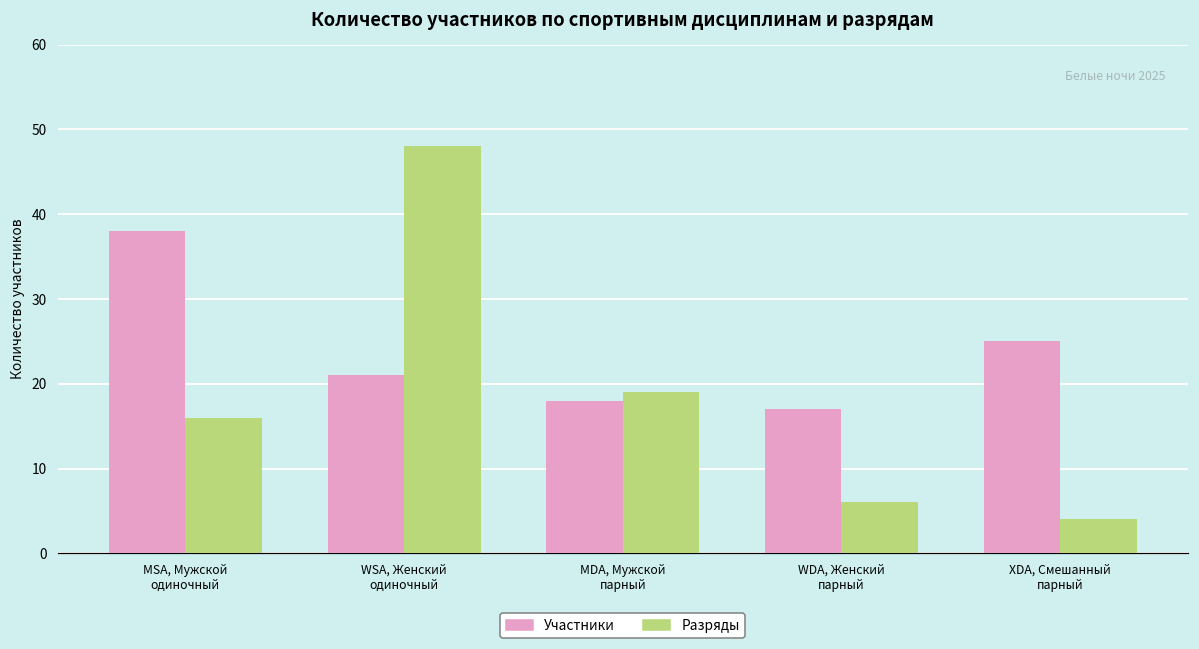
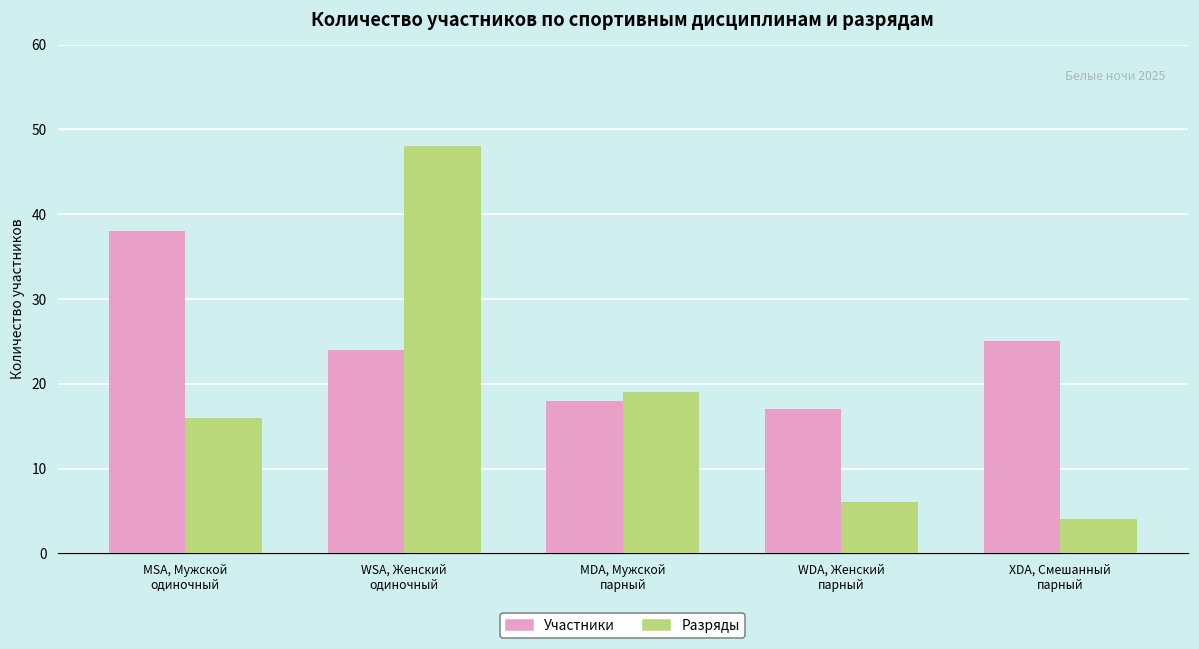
  {
    "Участники": {
      "MSA, Мужской одиночный": 38,
-     "WSA, Женский одиночный": 21,
+     "WSA, Женский одиночный": 24,
      "MDA, Мужской парный": 18,
      "WDA, Женский парный": 17,
      "XDA, Смешанный парный": 25
    },
    "Разряды": {
      "MSA, Мужской одиночный": 16,
      "WSA, Женский одиночный": 48,
      "MDA, Мужской парный": 19,
      "WDA, Женский парный": 6,
      "XDA, Смешанный парный": 4
    }
  }
